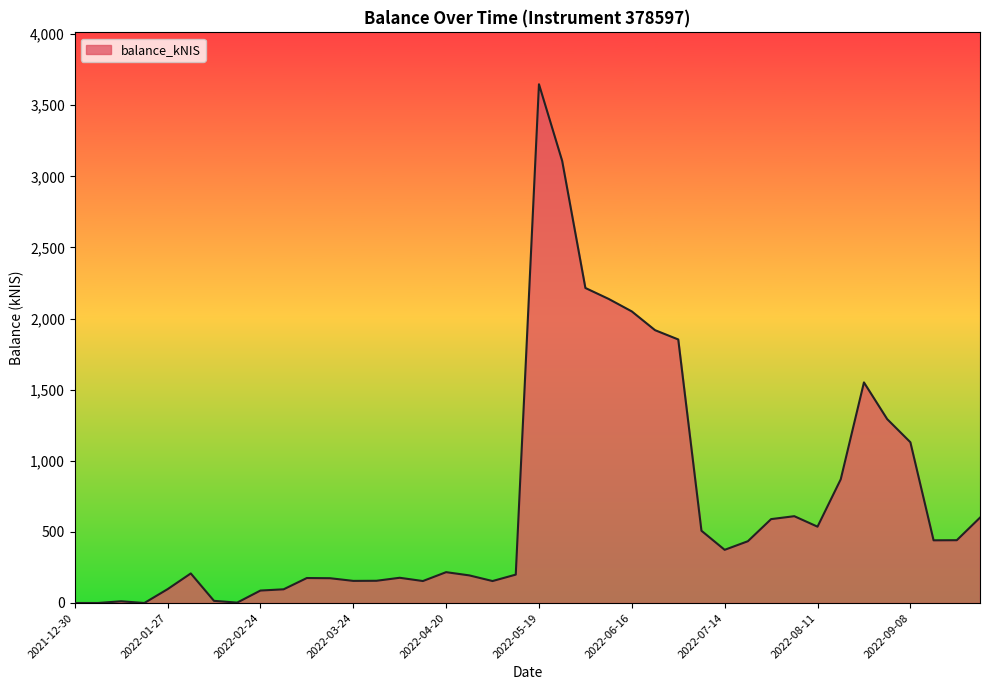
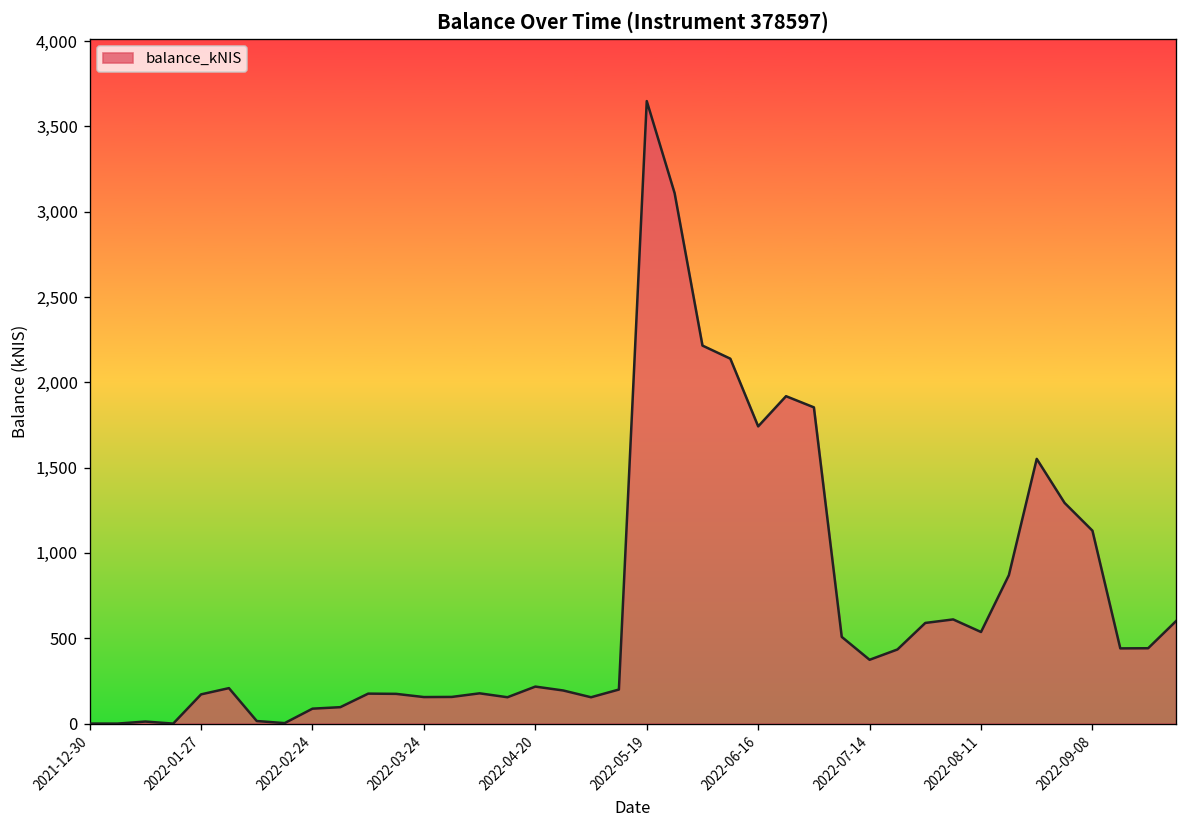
  {
    "2021-12-30": "0",
-   "2022-01-27": "100",
+   "2022-01-27": "170",
    "2022-02-24": "90",
    "2022-03-24": "160",
    "2022-04-20": "220",
    "2022-05-19": "3,650",
-   "2022-06-16": "2,050",
+   "2022-06-16": "1,740",
    "2022-07-14": "370",
    "2022-08-11": "540",
    "2022-09-08": "1,130"
  }
